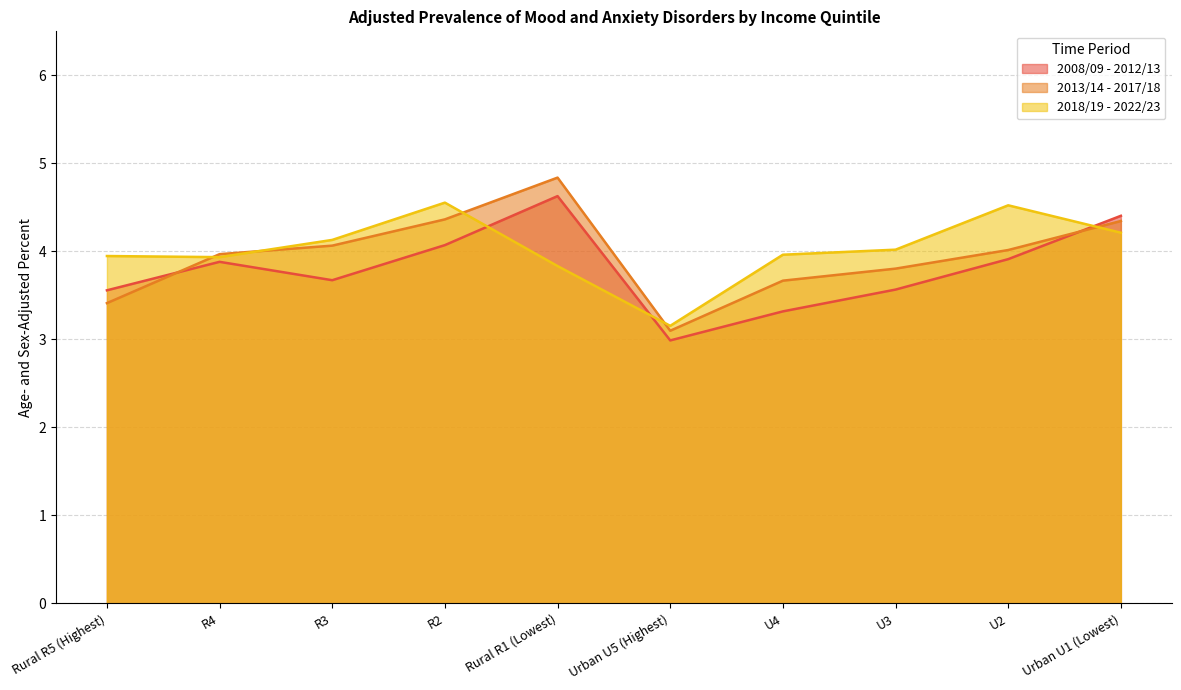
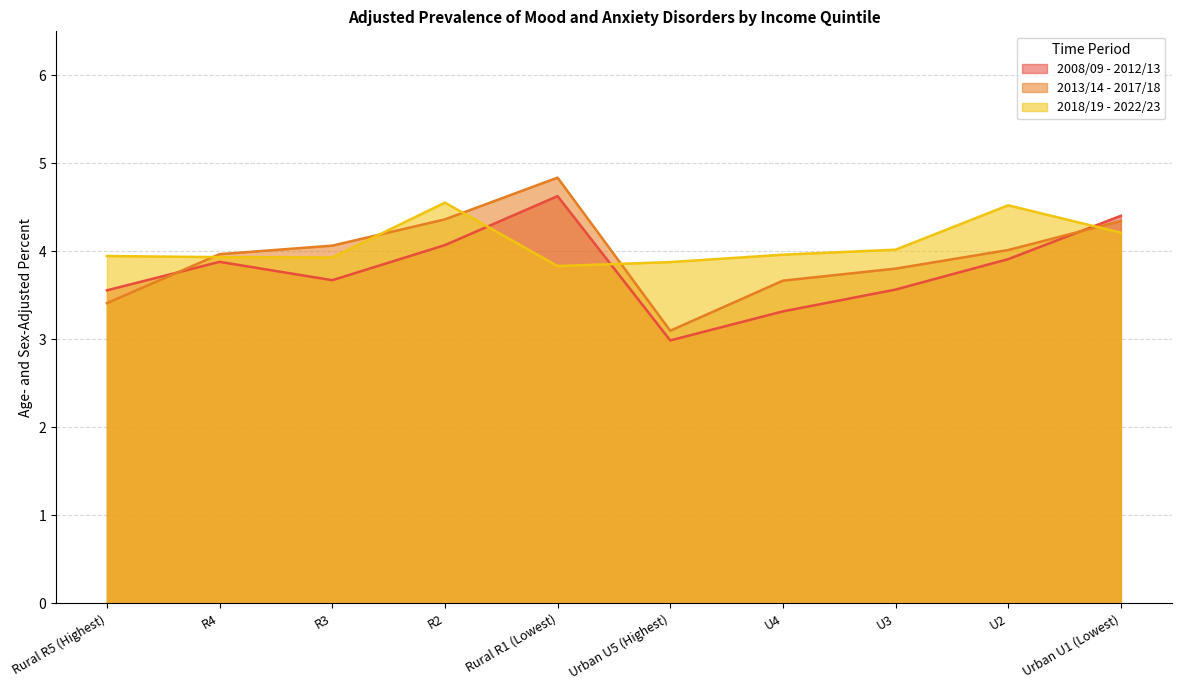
  {
    "2018/19 - 2022/23": {
      "Rural R5 (Highest)": 3.9,
      "R4": 3.9,
-     "R3": 4.1,
+     "R3": 3.9,
      "R2": 4.6,
      "Rural R1 (Lowest)": 3.8,
-     "Urban U5 (Highest)": 3.2,
+     "Urban U5 (Highest)": 3.9,
      "U4": 4.0,
      "U3": 4.0,
      "U2": 4.5,
      "Urban U1 (Lowest)": 4.2
    }
  }
